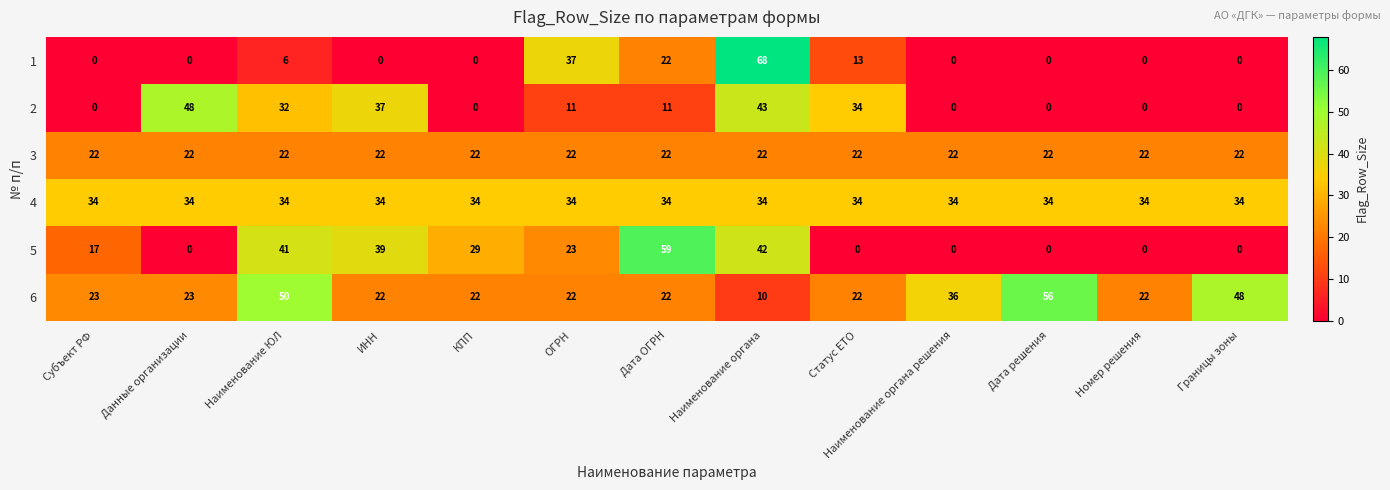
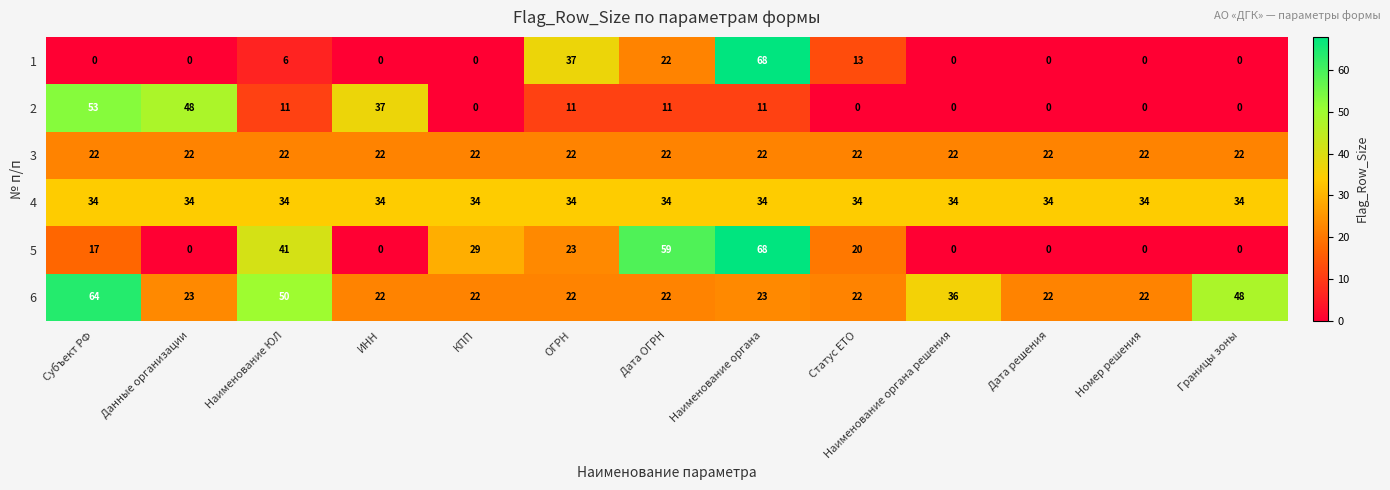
  {
    "1": {
      "Субъект РФ": 0,
      "Данные организации": 0,
      "Наименование ЮЛ": 6,
      "ИНН": 0,
      "КПП": 0,
      "ОГРН": 37,
      "Дата ОГРН": 22,
      "Наименование органа": 68,
      "Статус ЕТО": 13,
      "Наименование органа решения": 0,
      "Дата решения": 0,
      "Номер решения": 0,
      "Границы зоны": 0
    },
    "2": {
-     "Субъект РФ": 0,
+     "Субъект РФ": 53,
      "Данные организации": 48,
-     "Наименование ЮЛ": 32,
+     "Наименование ЮЛ": 11,
      "ИНН": 37,
      "КПП": 0,
      "ОГРН": 11,
      "Дата ОГРН": 11,
-     "Наименование органа": 43,
-     "Статус ЕТО": 34,
+     "Наименование органа": 11,
+     "Статус ЕТО": 0,
      "Наименование органа решения": 0,
      "Дата решения": 0,
      "Номер решения": 0,
      "Границы зоны": 0
    },
    "3": {
      "Субъект РФ": 22,
      "Данные организации": 22,
      "Наименование ЮЛ": 22,
      "ИНН": 22,
      "КПП": 22,
      "ОГРН": 22,
      "Дата ОГРН": 22,
      "Наименование органа": 22,
      "Статус ЕТО": 22,
      "Наименование органа решения": 22,
      "Дата решения": 22,
      "Номер решения": 22,
      "Границы зоны": 22
    },
    "4": {
      "Субъект РФ": 34,
      "Данные организации": 34,
      "Наименование ЮЛ": 34,
      "ИНН": 34,
      "КПП": 34,
      "ОГРН": 34,
      "Дата ОГРН": 34,
      "Наименование органа": 34,
      "Статус ЕТО": 34,
      "Наименование органа решения": 34,
      "Дата решения": 34,
      "Номер решения": 34,
      "Границы зоны": 34
    },
    "5": {
      "Субъект РФ": 17,
      "Данные организации": 0,
      "Наименование ЮЛ": 41,
-     "ИНН": 39,
+     "ИНН": 0,
      "КПП": 29,
      "ОГРН": 23,
      "Дата ОГРН": 59,
-     "Наименование органа": 42,
-     "Статус ЕТО": 0,
+     "Наименование органа": 68,
+     "Статус ЕТО": 20,
      "Наименование органа решения": 0,
      "Дата решения": 0,
      "Номер решения": 0,
      "Границы зоны": 0
    },
    "6": {
-     "Субъект РФ": 23,
+     "Субъект РФ": 64,
      "Данные организации": 23,
      "Наименование ЮЛ": 50,
      "ИНН": 22,
      "КПП": 22,
      "ОГРН": 22,
      "Дата ОГРН": 22,
-     "Наименование органа": 10,
+     "Наименование органа": 23,
      "Статус ЕТО": 22,
      "Наименование органа решения": 36,
-     "Дата решения": 56,
+     "Дата решения": 22,
      "Номер решения": 22,
      "Границы зоны": 48
    }
  }
